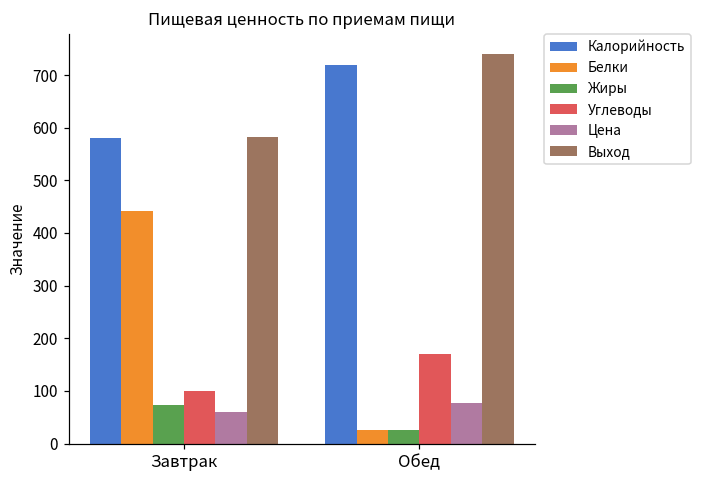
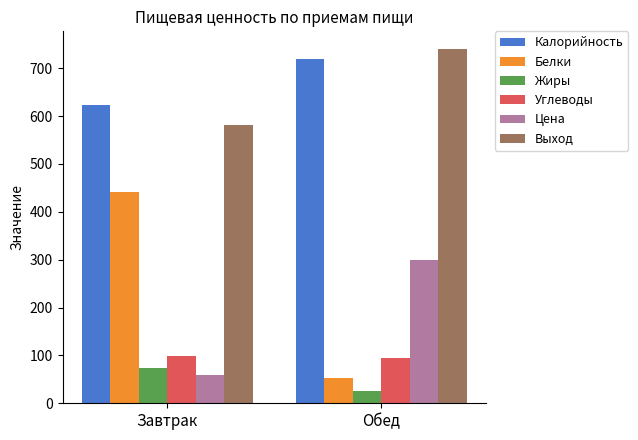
  {
    "Калорийность": {
-     "Завтрак": 580,
+     "Завтрак": 620,
      "Обед": 720
    },
    "Белки": {
      "Завтрак": 440,
-     "Обед": 30
+     "Обед": 50
    },
    "Жиры": {
      "Завтрак": 70,
      "Обед": 30
    },
    "Углеводы": {
      "Завтрак": 100,
-     "Обед": 170
+     "Обед": 90
    },
    "Цена": {
      "Завтрак": 60,
-     "Обед": 80
+     "Обед": 300
    },
    "Выход": {
      "Завтрак": 580,
      "Обед": 740
    }
  }
